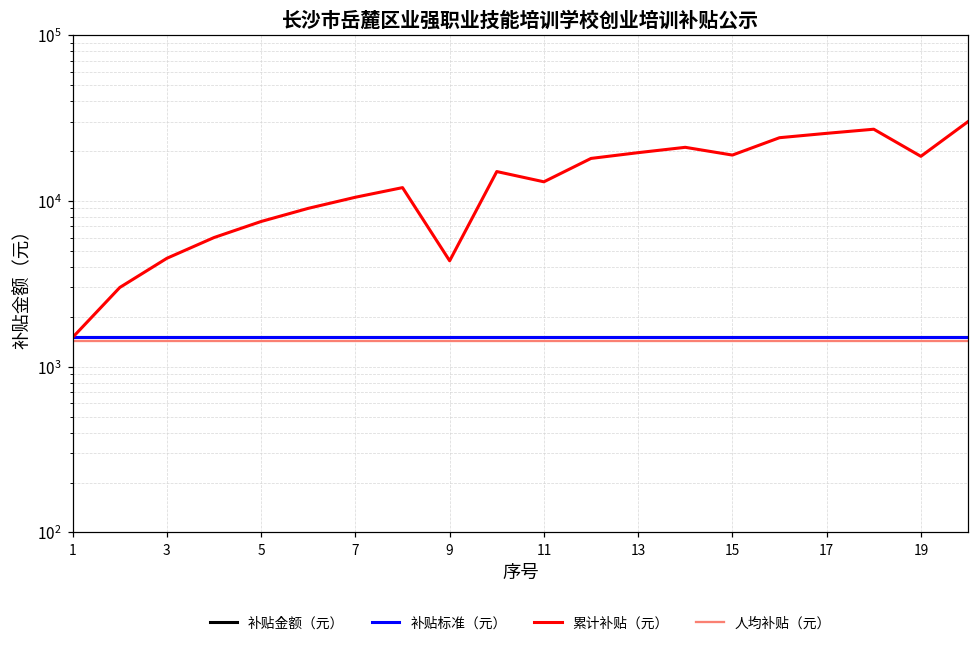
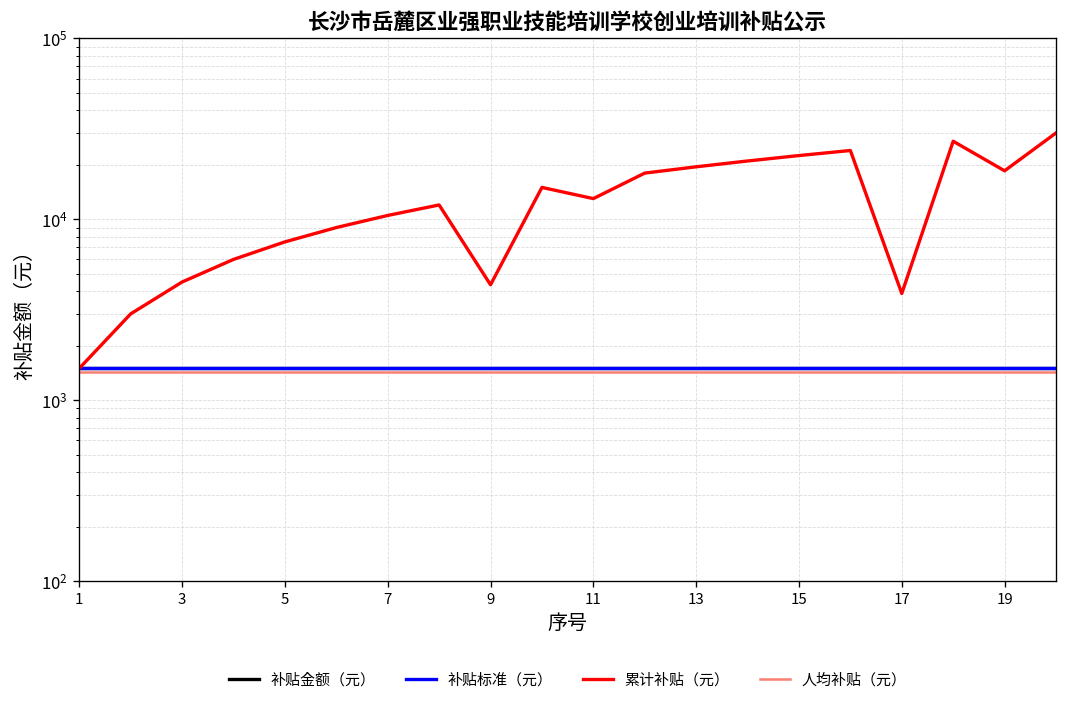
  {
    "补贴标准（元）": {
      "3": 1500,
      "5": 1500,
      "7": 1500,
      "9": 1500,
      "11": 1500,
      "13": 1500,
      "15": 1500,
      "17": 1500,
      "19": 1500
    },
    "累计补贴（元）": {
      "3": 4500,
      "5": 8000,
      "7": 11000,
      "9": 4300,
      "11": 13000,
      "13": 20000,
-     "15": 19000,
-     "17": 26000,
+     "15": 23000,
+     "17": 3900,
      "19": 19000
    },
    "人均补贴（元）": {
      "1": 1400,
      "3": 1400,
      "5": 1400,
      "7": 1400,
      "9": 1400,
      "11": 1400,
      "13": 1400,
      "15": 1400,
      "17": 1400,
      "19": 1400
    }
  }
